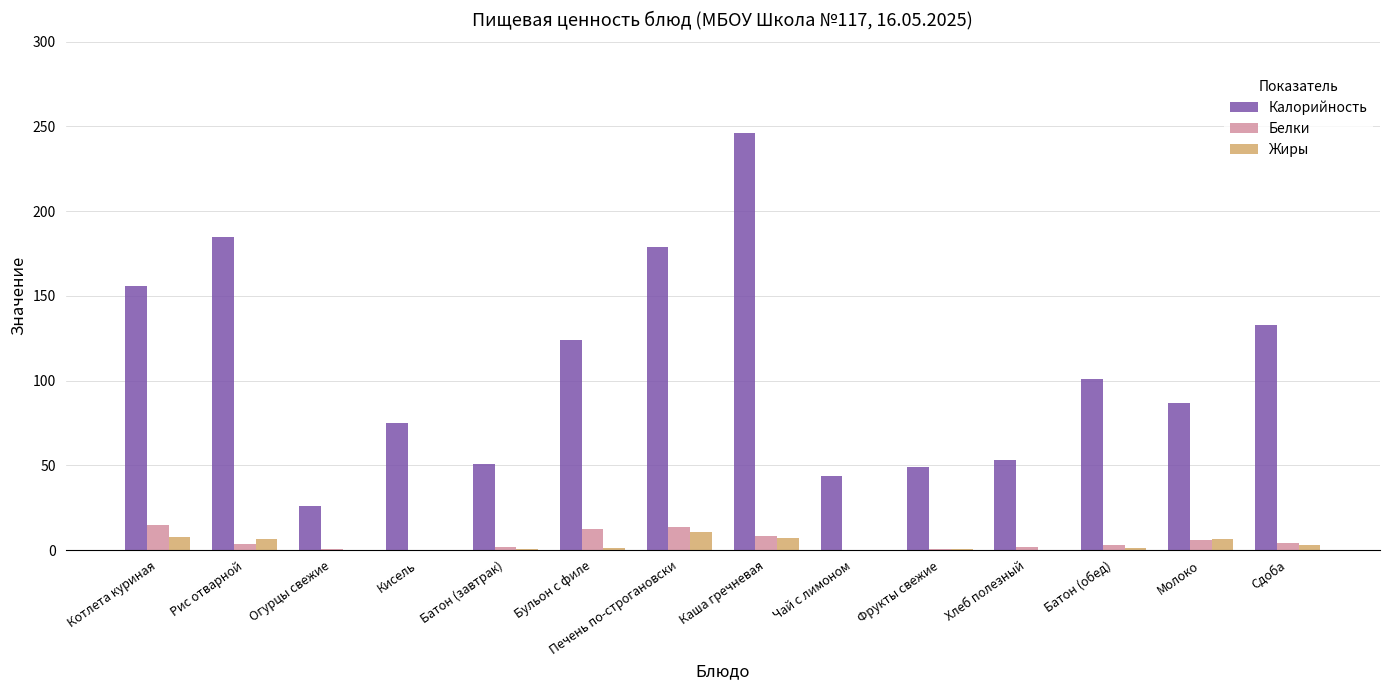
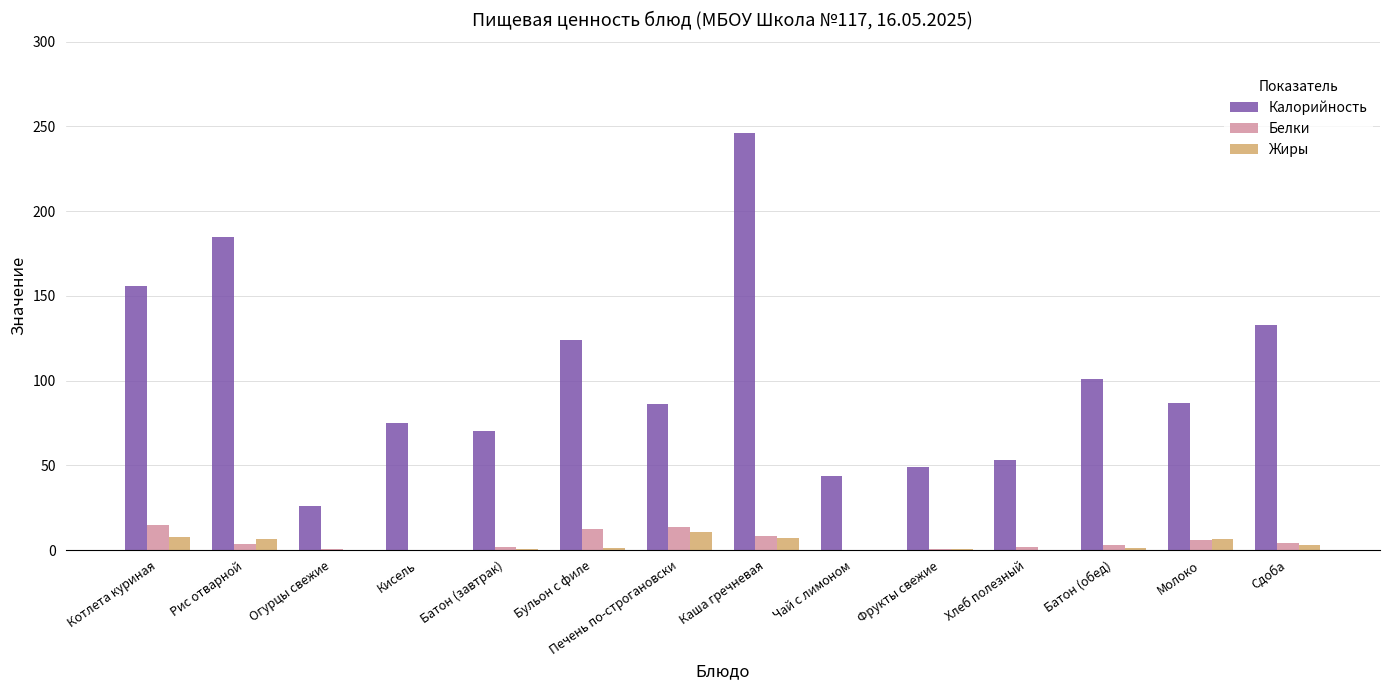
  {
    "Калорийность": {
      "Котлета куриная": 156,
      "Рис отварной": 185,
      "Огурцы свежие": 26,
      "Кисель": 75,
-     "Батон (завтрак)": 51,
+     "Батон (завтрак)": 70,
      "Бульон с филе": 124,
-     "Печень по-строгановски": 179,
+     "Печень по-строгановски": 86,
      "Каша гречневая": 246,
      "Чай с лимоном": 44,
      "Фрукты свежие": 49,
      "Хлеб полезный": 53,
      "Батон (обед)": 101,
      "Молоко": 87,
      "Сдоба": 133
    }
  }
